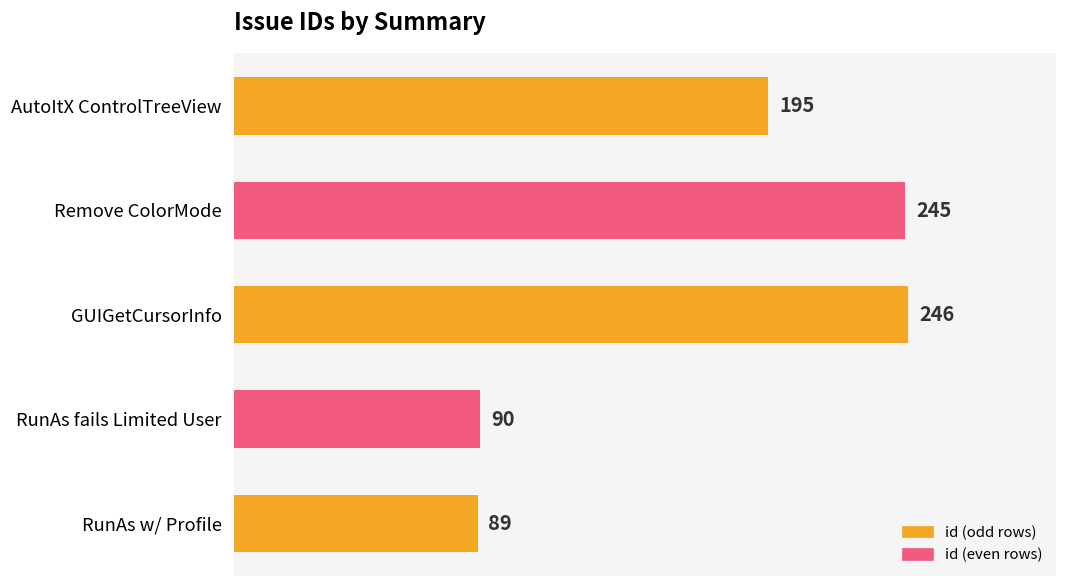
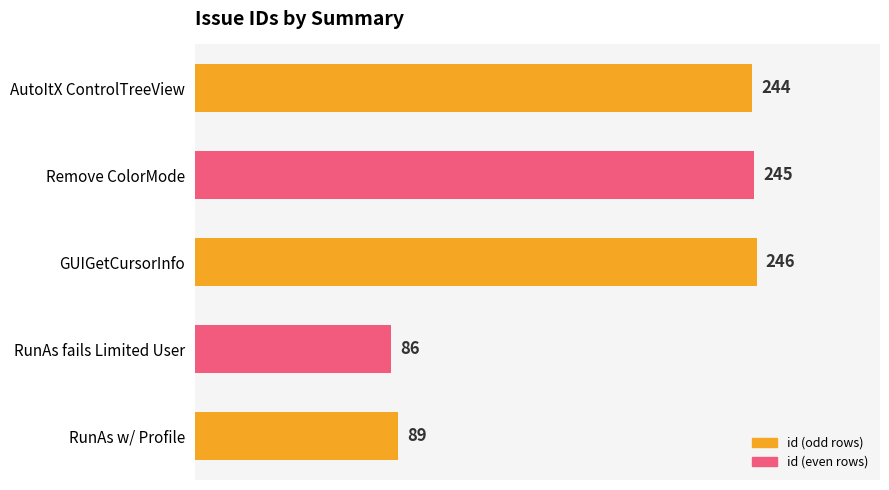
  {
-   "AutoItX ControlTreeView": 195,
+   "AutoItX ControlTreeView": 244,
    "Remove ColorMode": 245,
    "GUIGetCursorInfo": 246,
-   "RunAs fails Limited User": 90,
+   "RunAs fails Limited User": 86,
    "RunAs w/ Profile": 89
  }
